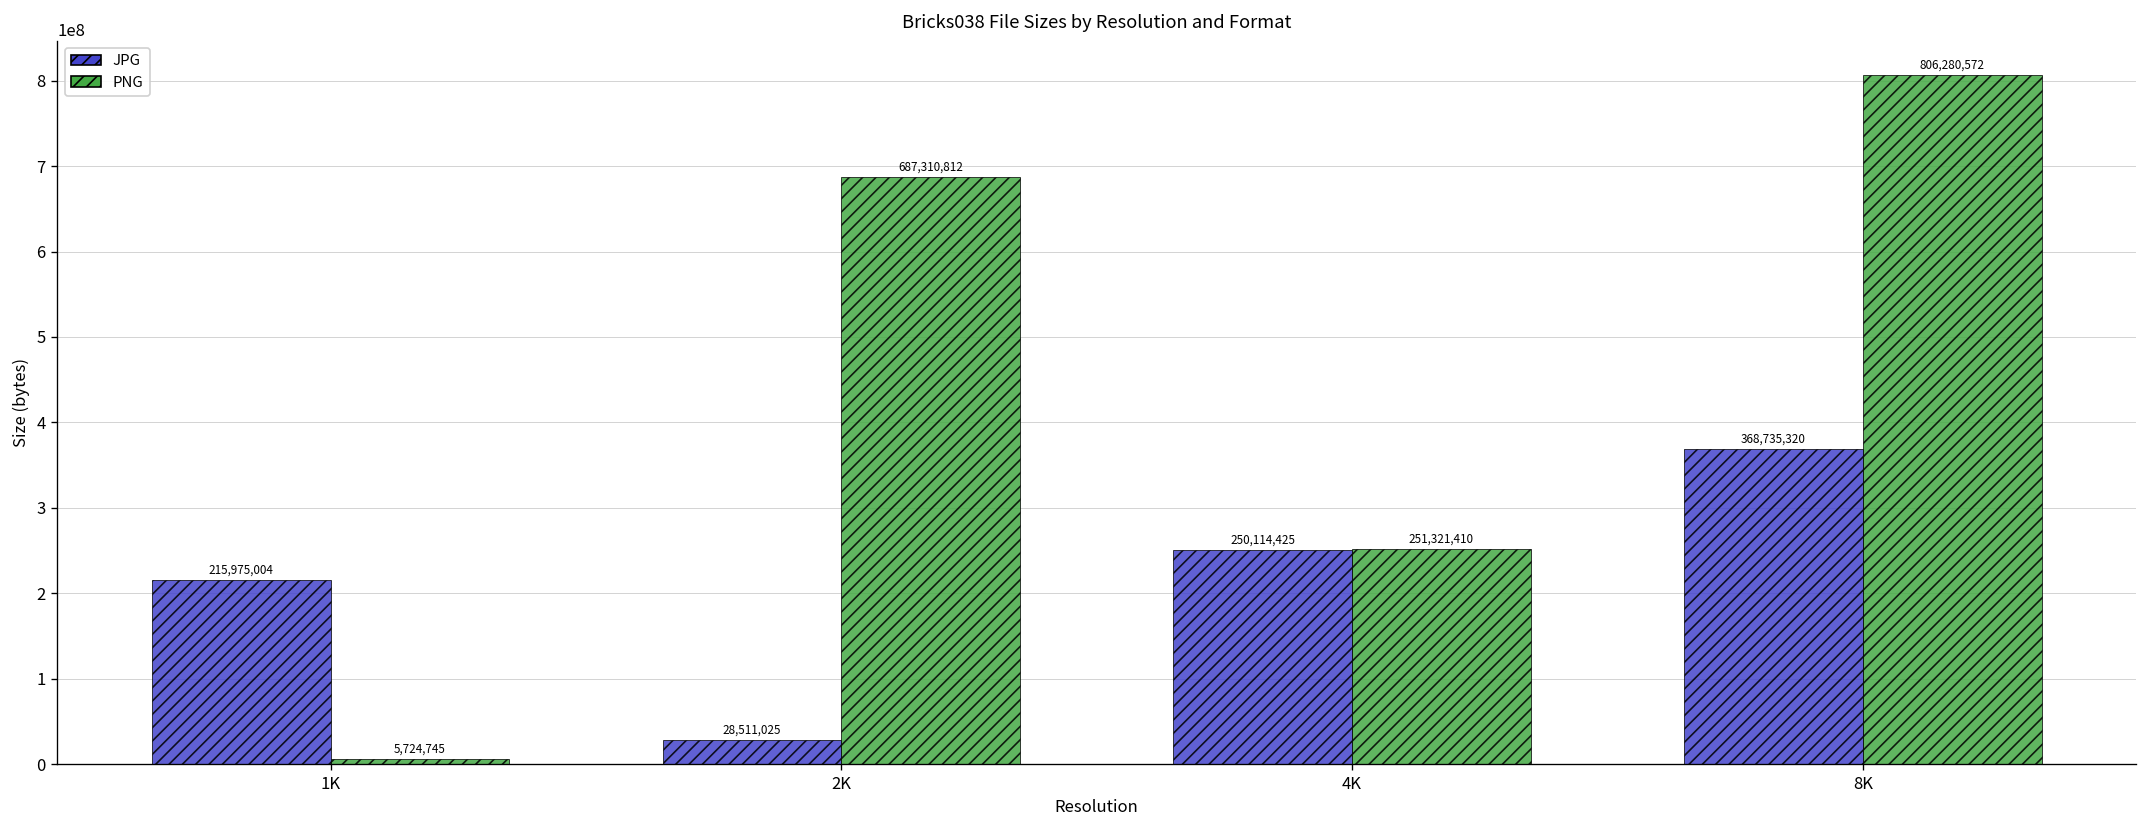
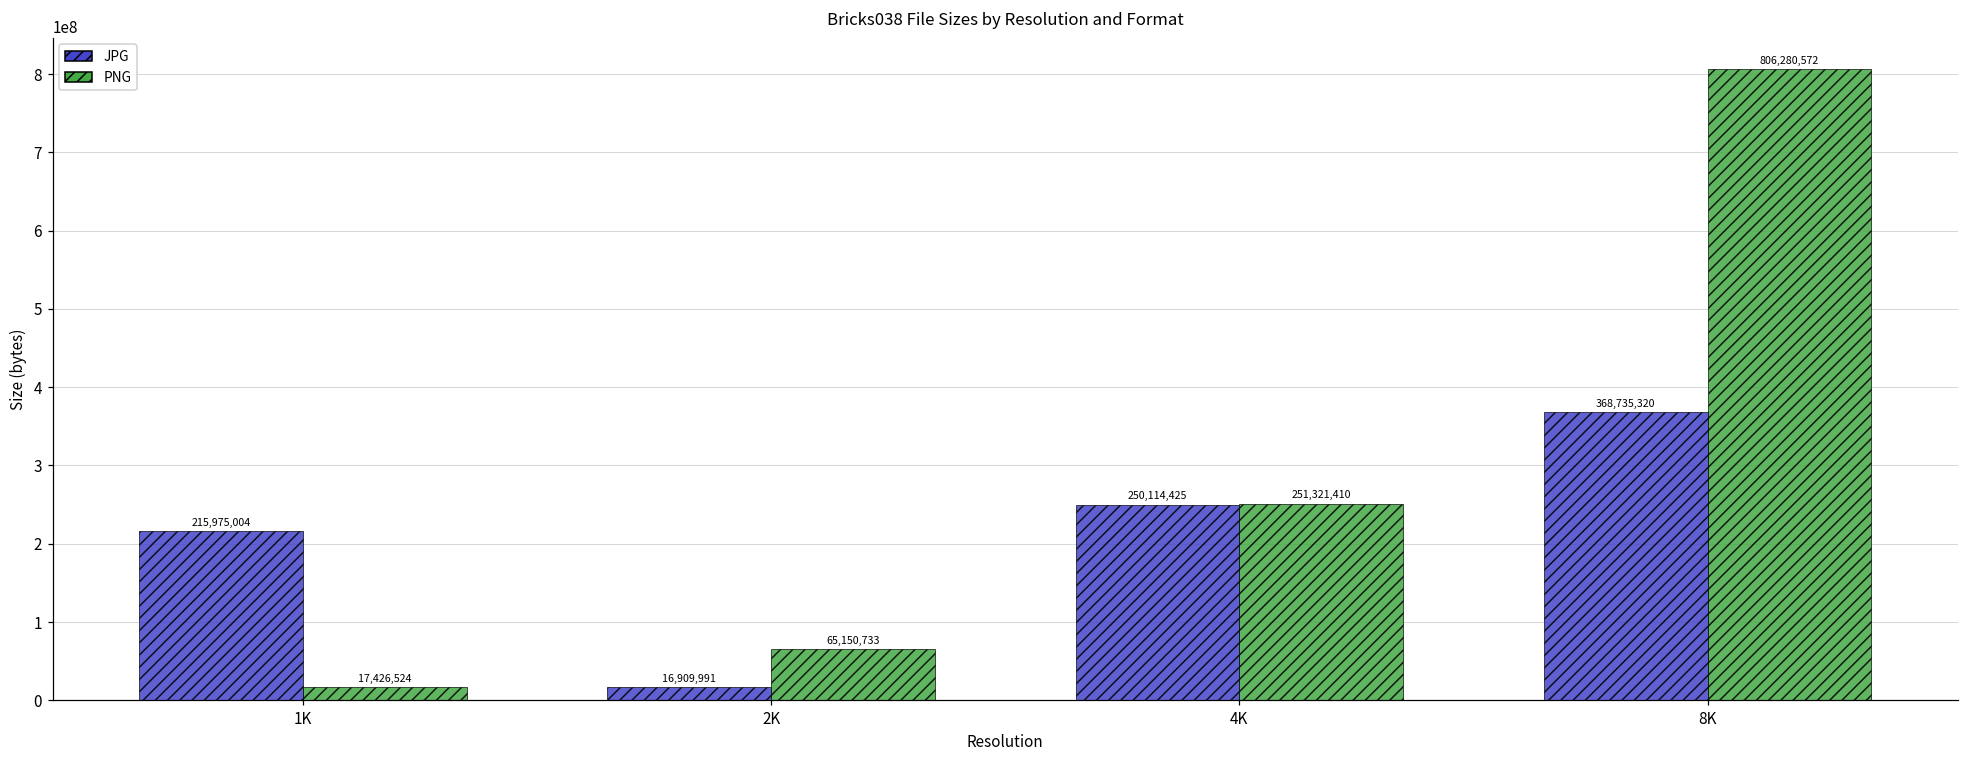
  {
    "JPG": {
      "1K": "215,975,004",
-     "2K": "28,511,025",
+     "2K": "16,909,991",
      "4K": "250,114,425",
      "8K": "368,735,320"
    },
    "PNG": {
-     "1K": "5,724,745",
-     "2K": "687,310,812",
+     "1K": "17,426,524",
+     "2K": "65,150,733",
      "4K": "251,321,410",
      "8K": "806,280,572"
    }
  }
